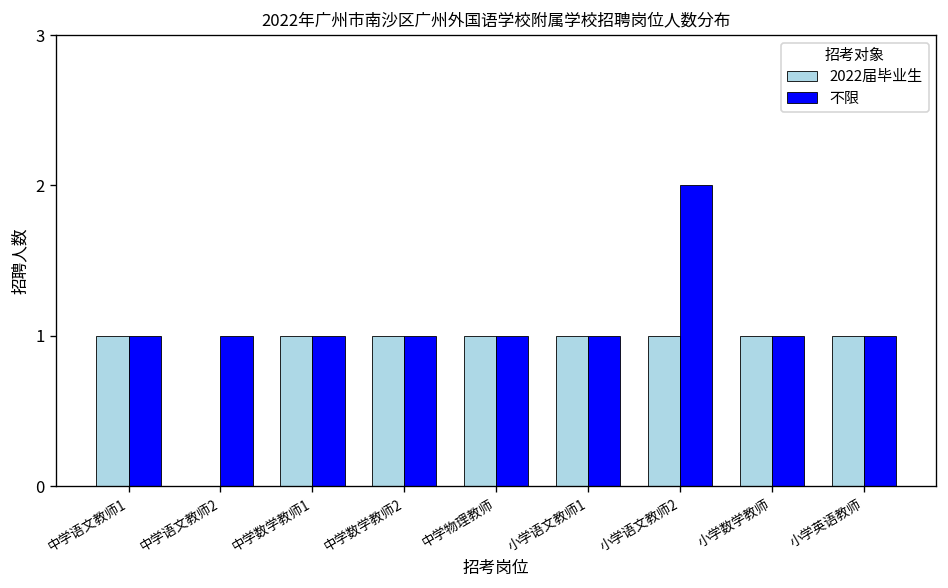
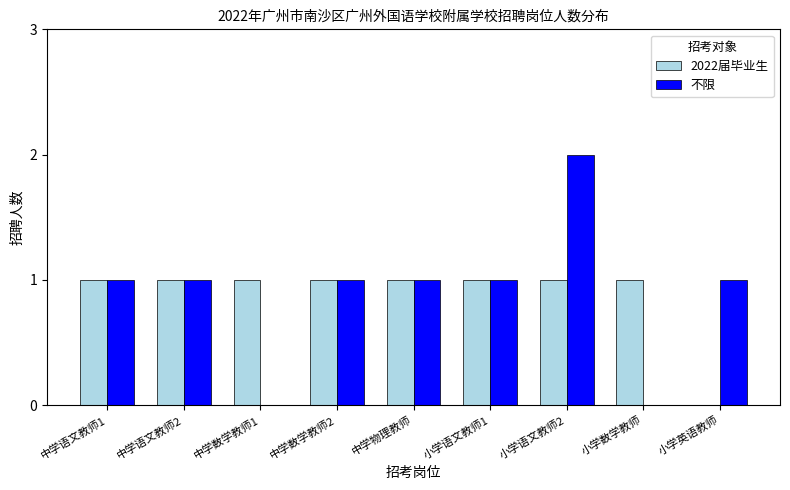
  {
    "2022届毕业生": {
      "中学语文教师1": 1,
-     "中学语文教师2": 0,
+     "中学语文教师2": 1,
      "中学数学教师1": 1,
      "中学数学教师2": 1,
      "中学物理教师": 1,
      "小学语文教师1": 1,
      "小学语文教师2": 1,
      "小学数学教师": 1,
-     "小学英语教师": 1
+     "小学英语教师": 0
    },
    "不限": {
      "中学语文教师1": 1,
      "中学语文教师2": 1,
-     "中学数学教师1": 1,
+     "中学数学教师1": 0,
      "中学数学教师2": 1,
      "中学物理教师": 1,
      "小学语文教师1": 1,
      "小学语文教师2": 2,
-     "小学数学教师": 1,
+     "小学数学教师": 0,
      "小学英语教师": 1
    }
  }
